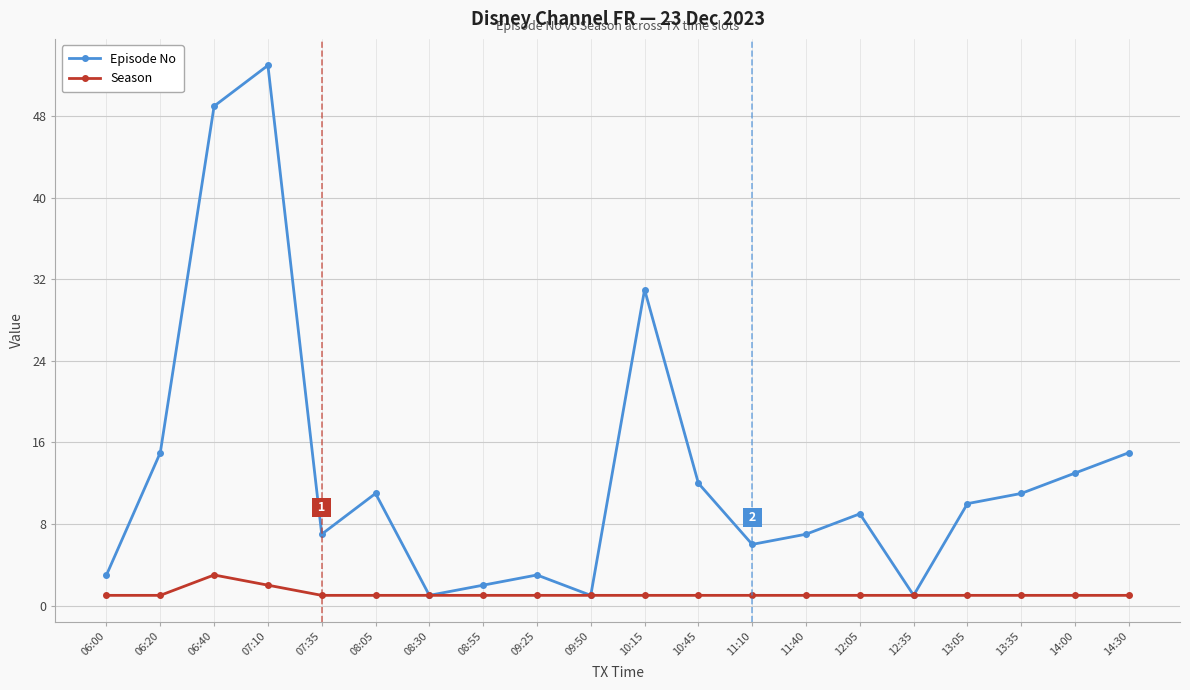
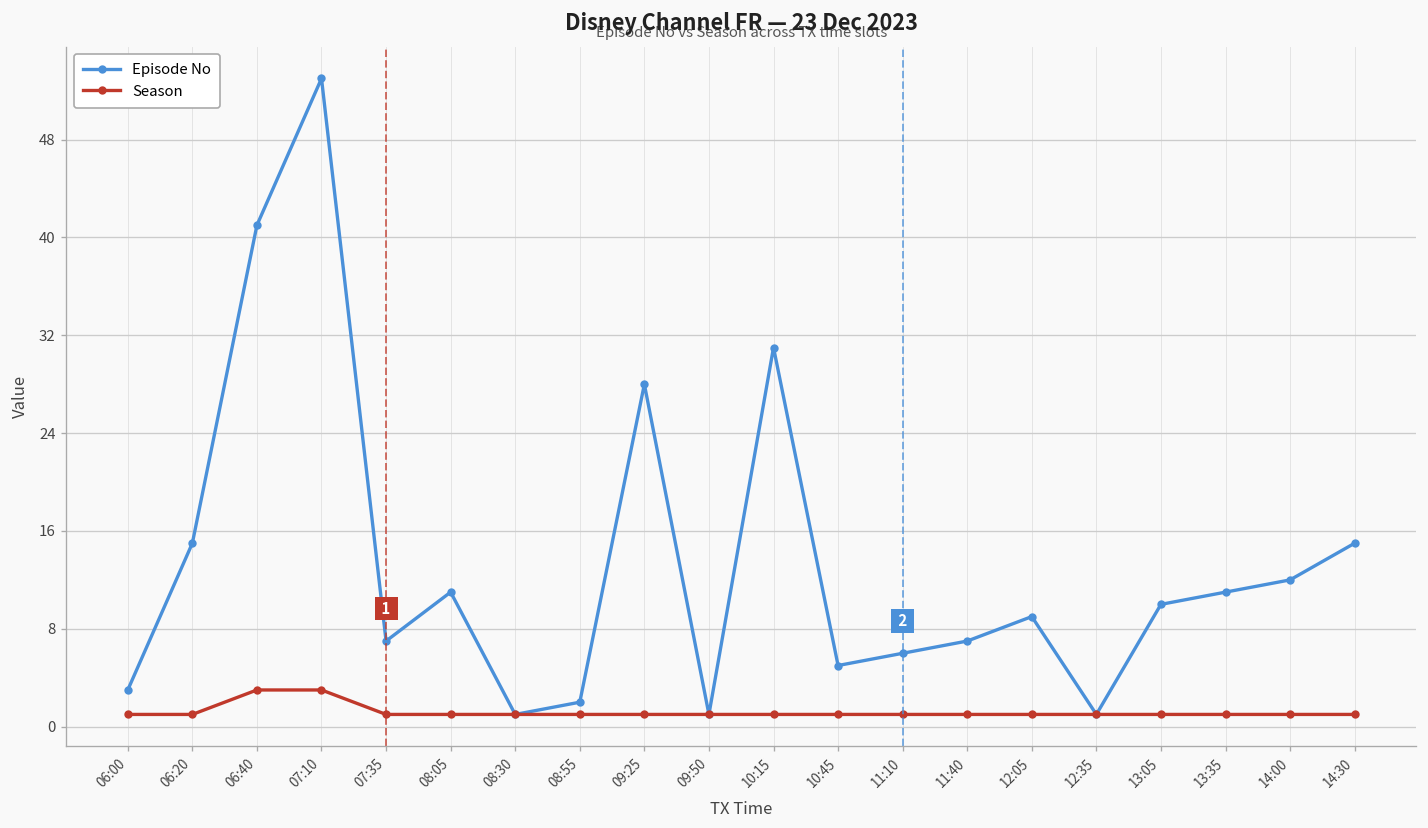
  {
    "Episode No": {
      "06:00": 3,
      "06:20": 15,
-     "06:40": 49,
+     "06:40": 41,
      "07:10": 53,
      "08:05": 11,
      "08:55": 2,
-     "09:25": 3,
+     "09:25": 28,
      "10:15": 31,
-     "10:45": 12,
+     "10:45": 5,
      "11:40": 7,
      "12:05": 9,
      "13:05": 10,
      "13:35": 11,
-     "14:00": 13,
+     "14:00": 12,
      "14:30": 15
    },
    "Season": {
      "06:00": 1,
      "06:20": 1,
      "06:40": 3,
-     "07:10": 2,
+     "07:10": 3,
      "07:35": 1,
      "08:05": 1,
      "08:55": 1,
      "09:25": 1,
      "10:15": 1,
      "10:45": 1,
      "11:10": 1,
      "11:40": 1,
      "12:05": 1,
      "13:05": 1,
      "13:35": 1,
      "14:00": 1,
      "14:30": 1
    }
  }
